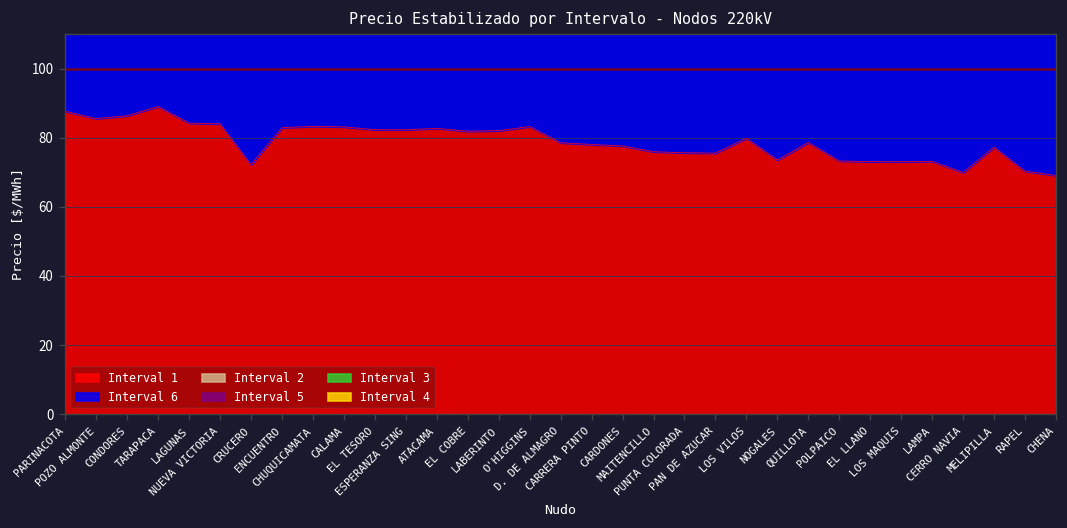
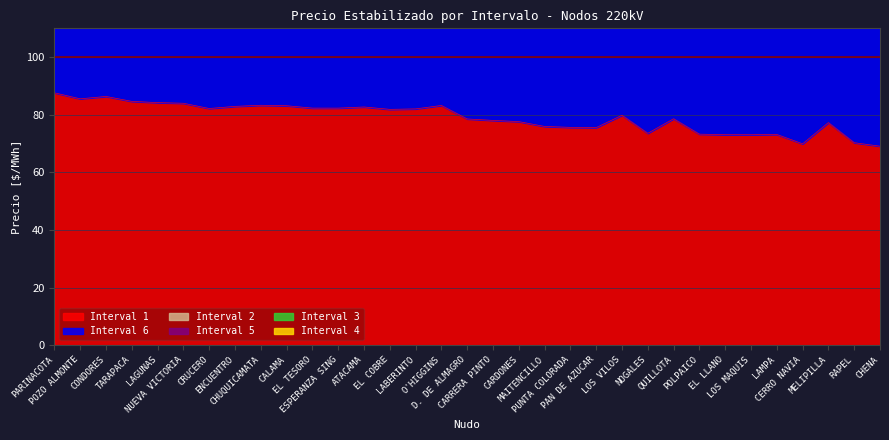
  {
    "Interval 1": {
      "PARINACOTA": 88,
      "POZO ALMONTE": 86,
      "CONDORES": 86,
-     "TARAPACA": 89,
+     "TARAPACA": 85,
      "LAGUNAS": 84,
      "NUEVA VICTORIA": 84,
-     "CRUCERO": 72,
+     "CRUCERO": 82,
      "ENCUENTRO": 83,
      "CHUQUICAMATA": 83,
      "CALAMA": 83,
      "EL TESORO": 82,
      "ESPERANZA SING": 82,
      "ATACAMA": 83,
      "EL COBRE": 82,
      "LABERINTO": 82,
      "O'HIGGINS": 83,
      "D. DE ALMAGRO": 79,
      "CARRERA PINTO": 78,
      "CARDONES": 78,
      "MAITENCILLO": 76,
      "PUNTA COLORADA": 76,
      "PAN DE AZUCAR": 76,
      "LOS VILOS": 80,
      "NOGALES": 74,
      "QUILLOTA": 79,
      "POLPAICO": 73,
      "EL LLANO": 73,
      "LOS MAQUIS": 73,
      "LAMPA": 73,
      "CERRO NAVIA": 70,
      "MELIPILLA": 77,
      "RAPEL": 70,
      "CHENA": 69
    }
  }
